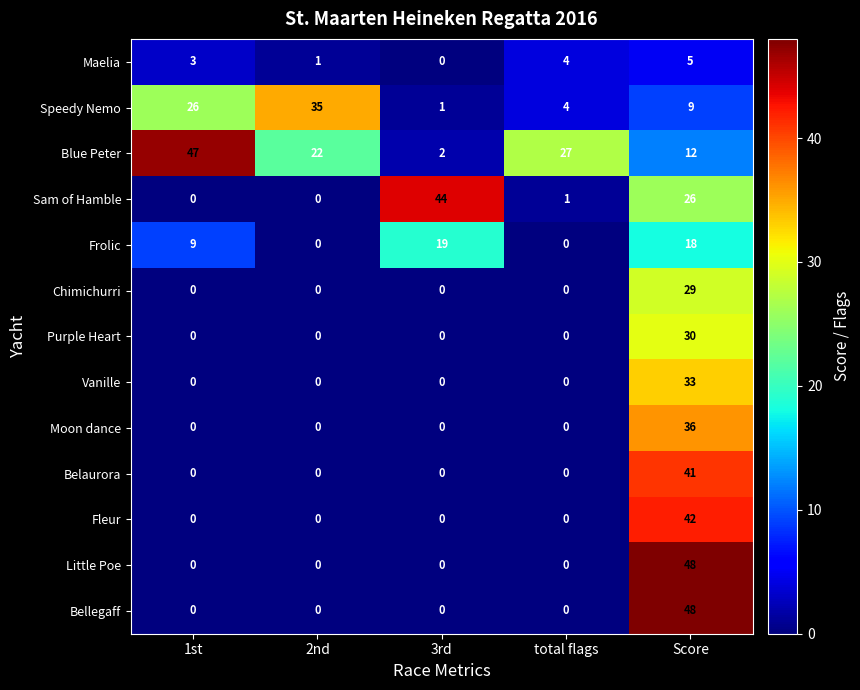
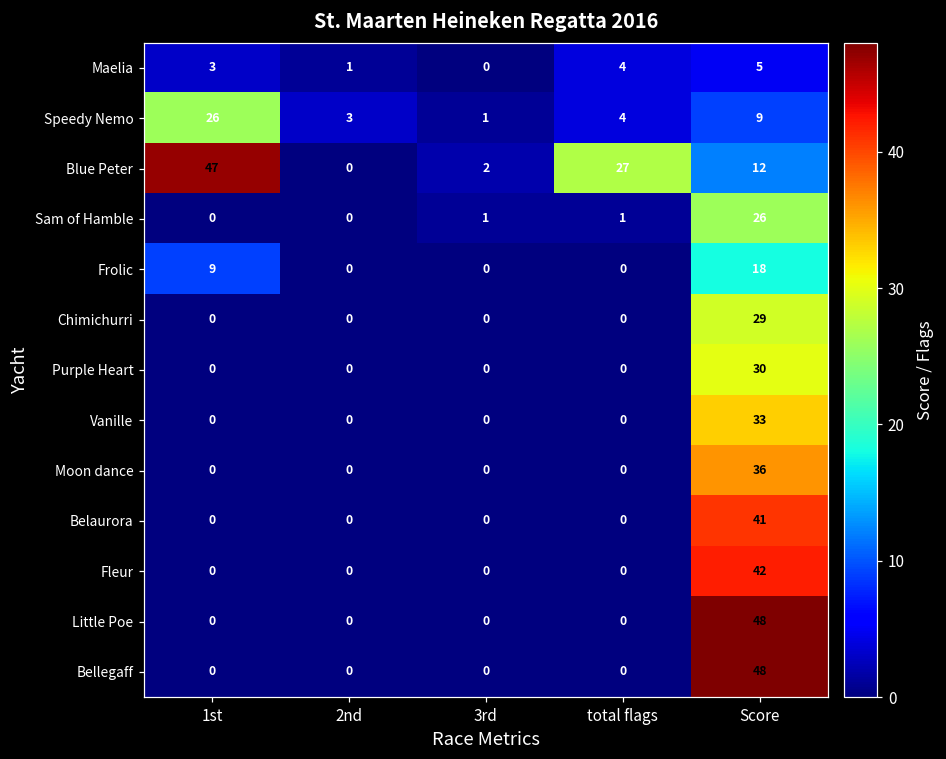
  {
    "Maelia": {
      "1st": 3,
      "2nd": 1,
      "3rd": 0,
      "total flags": 4,
      "Score": 5
    },
    "Speedy Nemo": {
      "1st": 26,
-     "2nd": 35,
+     "2nd": 3,
      "3rd": 1,
      "total flags": 4,
      "Score": 9
    },
    "Blue Peter": {
      "1st": 47,
-     "2nd": 22,
+     "2nd": 0,
      "3rd": 2,
      "total flags": 27,
      "Score": 12
    },
    "Sam of Hamble": {
      "1st": 0,
      "2nd": 0,
-     "3rd": 44,
+     "3rd": 1,
      "total flags": 1,
      "Score": 26
    },
    "Frolic": {
      "1st": 9,
      "2nd": 0,
-     "3rd": 19,
+     "3rd": 0,
      "total flags": 0,
      "Score": 18
    },
    "Chimichurri": {
      "1st": 0,
      "2nd": 0,
      "3rd": 0,
      "total flags": 0,
      "Score": 29
    },
    "Purple Heart": {
      "1st": 0,
      "2nd": 0,
      "3rd": 0,
      "total flags": 0,
      "Score": 30
    },
    "Vanille": {
      "1st": 0,
      "2nd": 0,
      "3rd": 0,
      "total flags": 0,
      "Score": 33
    },
    "Moon dance": {
      "1st": 0,
      "2nd": 0,
      "3rd": 0,
      "total flags": 0,
      "Score": 36
    },
    "Belaurora": {
      "1st": 0,
      "2nd": 0,
      "3rd": 0,
      "total flags": 0,
      "Score": 41
    },
    "Fleur": {
      "1st": 0,
      "2nd": 0,
      "3rd": 0,
      "total flags": 0,
      "Score": 42
    },
    "Little Poe": {
      "1st": 0,
      "2nd": 0,
      "3rd": 0,
      "total flags": 0,
      "Score": 48
    },
    "Bellegaff": {
      "1st": 0,
      "2nd": 0,
      "3rd": 0,
      "total flags": 0,
      "Score": 48
    }
  }
